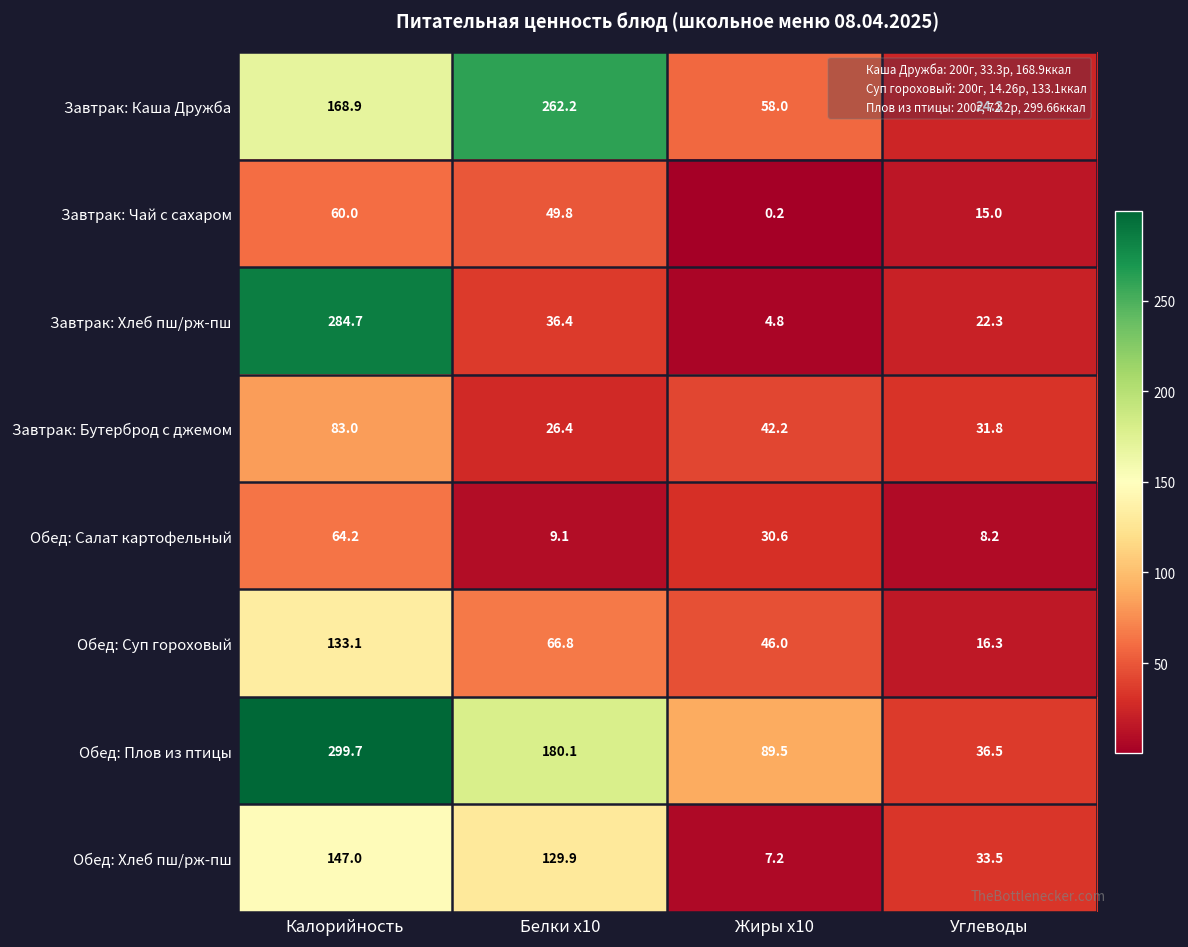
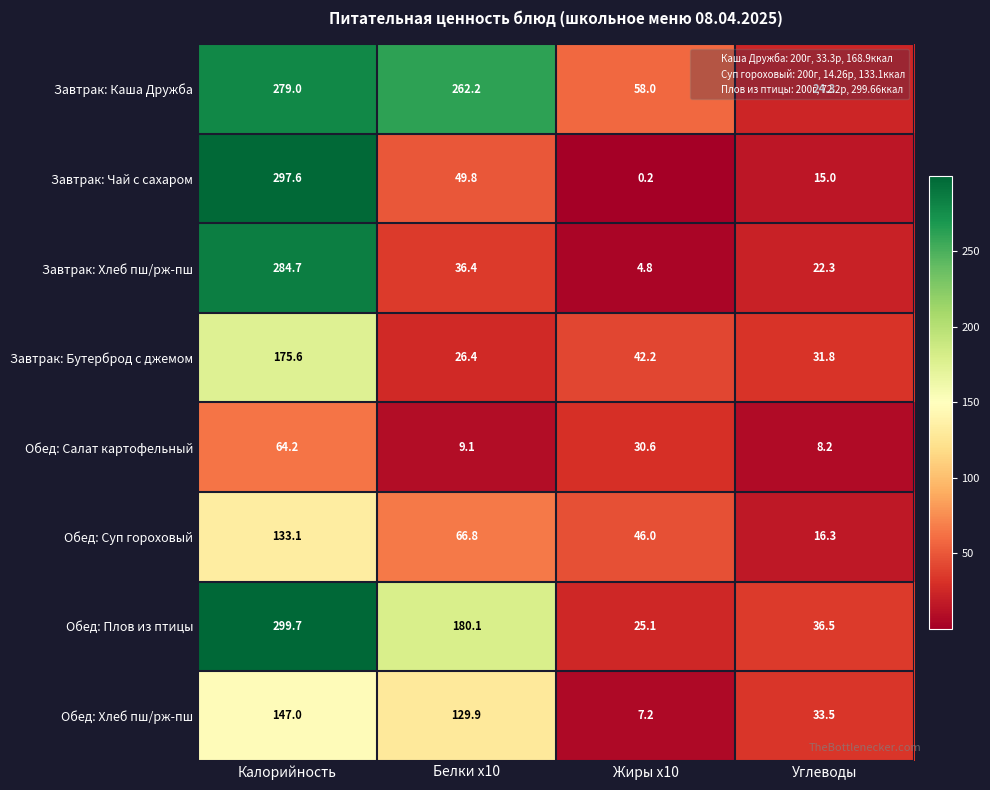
  {
    "Завтрак: Каша Дружба": {
-     "Калорийность": 168.9,
+     "Калорийность": 279.0,
      "Белки x10": 262.2,
      "Жиры x10": 58.0
    },
    "Завтрак: Чай с сахаром": {
-     "Калорийность": 60.0,
+     "Калорийность": 297.6,
      "Белки x10": 49.8,
      "Жиры x10": 0.2,
      "Углеводы": 15.0
    },
    "Завтрак: Хлеб пш/рж-пш": {
      "Калорийность": 284.7,
      "Белки x10": 36.4,
      "Жиры x10": 4.8,
      "Углеводы": 22.3
    },
    "Завтрак: Бутерброд с джемом": {
-     "Калорийность": 83.0,
+     "Калорийность": 175.6,
      "Белки x10": 26.4,
      "Жиры x10": 42.2,
      "Углеводы": 31.8
    },
    "Обед: Салат картофельный": {
      "Калорийность": 64.2,
      "Белки x10": 9.1,
      "Жиры x10": 30.6,
      "Углеводы": 8.2
    },
    "Обед: Суп гороховый": {
      "Калорийность": 133.1,
      "Белки x10": 66.8,
      "Жиры x10": 46.0,
      "Углеводы": 16.3
    },
    "Обед: Плов из птицы": {
      "Калорийность": 299.7,
      "Белки x10": 180.1,
-     "Жиры x10": 89.5,
+     "Жиры x10": 25.1,
      "Углеводы": 36.5
    },
    "Обед: Хлеб пш/рж-пш": {
      "Калорийность": 147.0,
      "Белки x10": 129.9,
      "Жиры x10": 7.2
    }
  }
